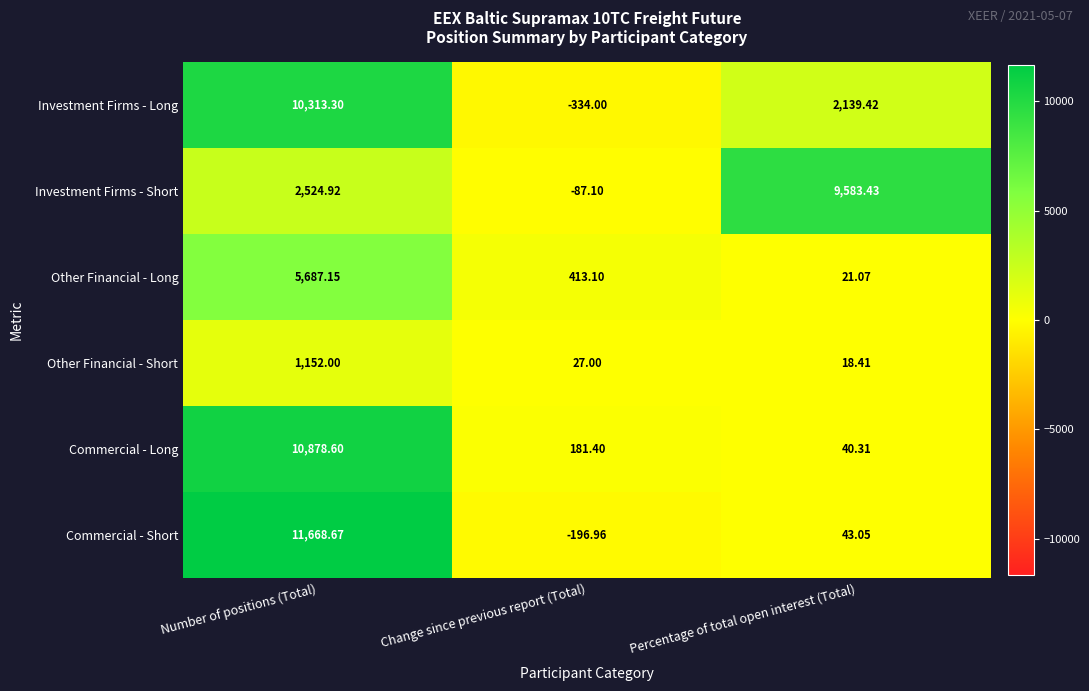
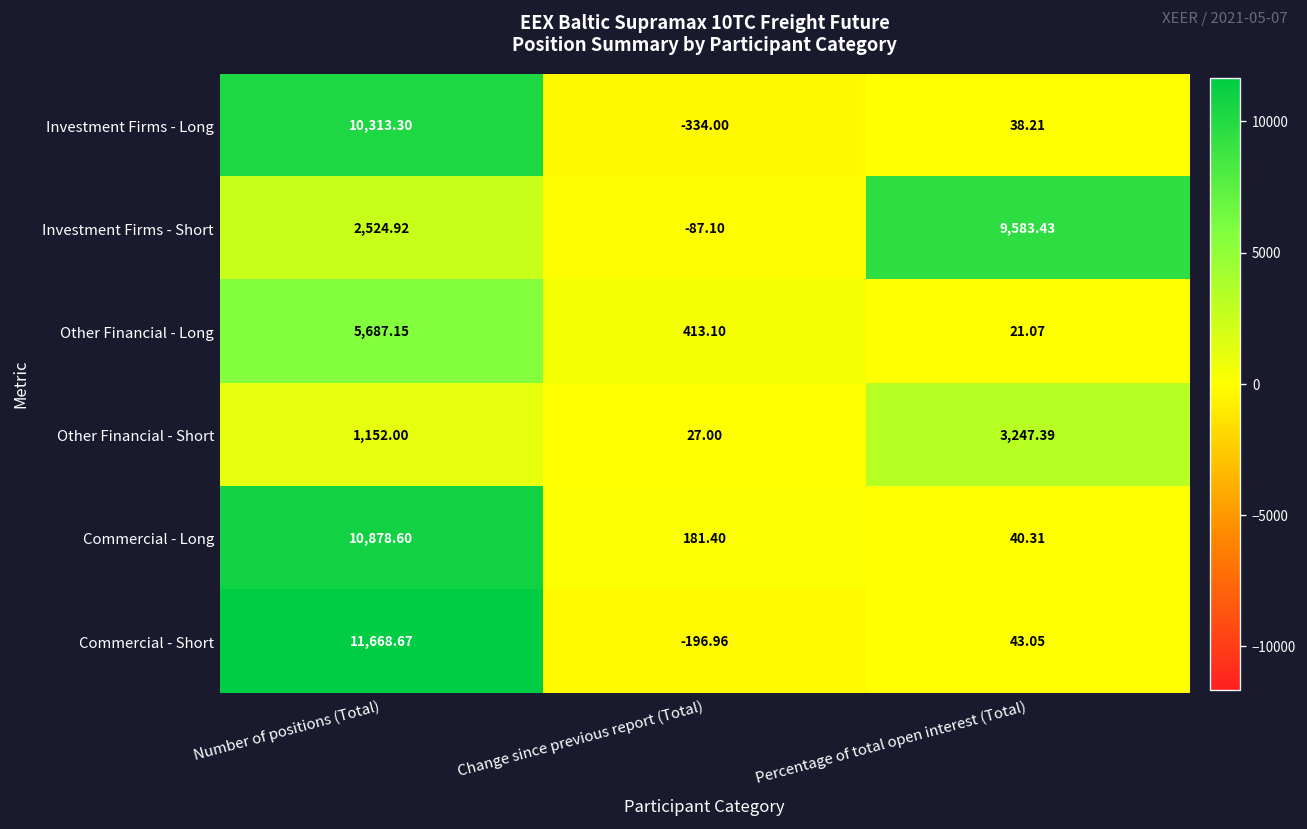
  {
    "Investment Firms - Long": {
      "Number of positions (Total)": "10,313.30",
      "Change since previous report (Total)": "-334.00",
-     "Percentage of total open interest (Total)": "2,139.42"
+     "Percentage of total open interest (Total)": "38.21"
    },
    "Investment Firms - Short": {
      "Number of positions (Total)": "2,524.92",
      "Change since previous report (Total)": "-87.10",
      "Percentage of total open interest (Total)": "9,583.43"
    },
    "Other Financial - Long": {
      "Number of positions (Total)": "5,687.15",
      "Change since previous report (Total)": "413.10",
      "Percentage of total open interest (Total)": "21.07"
    },
    "Other Financial - Short": {
      "Number of positions (Total)": "1,152.00",
      "Change since previous report (Total)": "27.00",
-     "Percentage of total open interest (Total)": "18.41"
+     "Percentage of total open interest (Total)": "3,247.39"
    },
    "Commercial - Long": {
      "Number of positions (Total)": "10,878.60",
      "Change since previous report (Total)": "181.40",
      "Percentage of total open interest (Total)": "40.31"
    },
    "Commercial - Short": {
      "Number of positions (Total)": "11,668.67",
      "Change since previous report (Total)": "-196.96",
      "Percentage of total open interest (Total)": "43.05"
    }
  }
